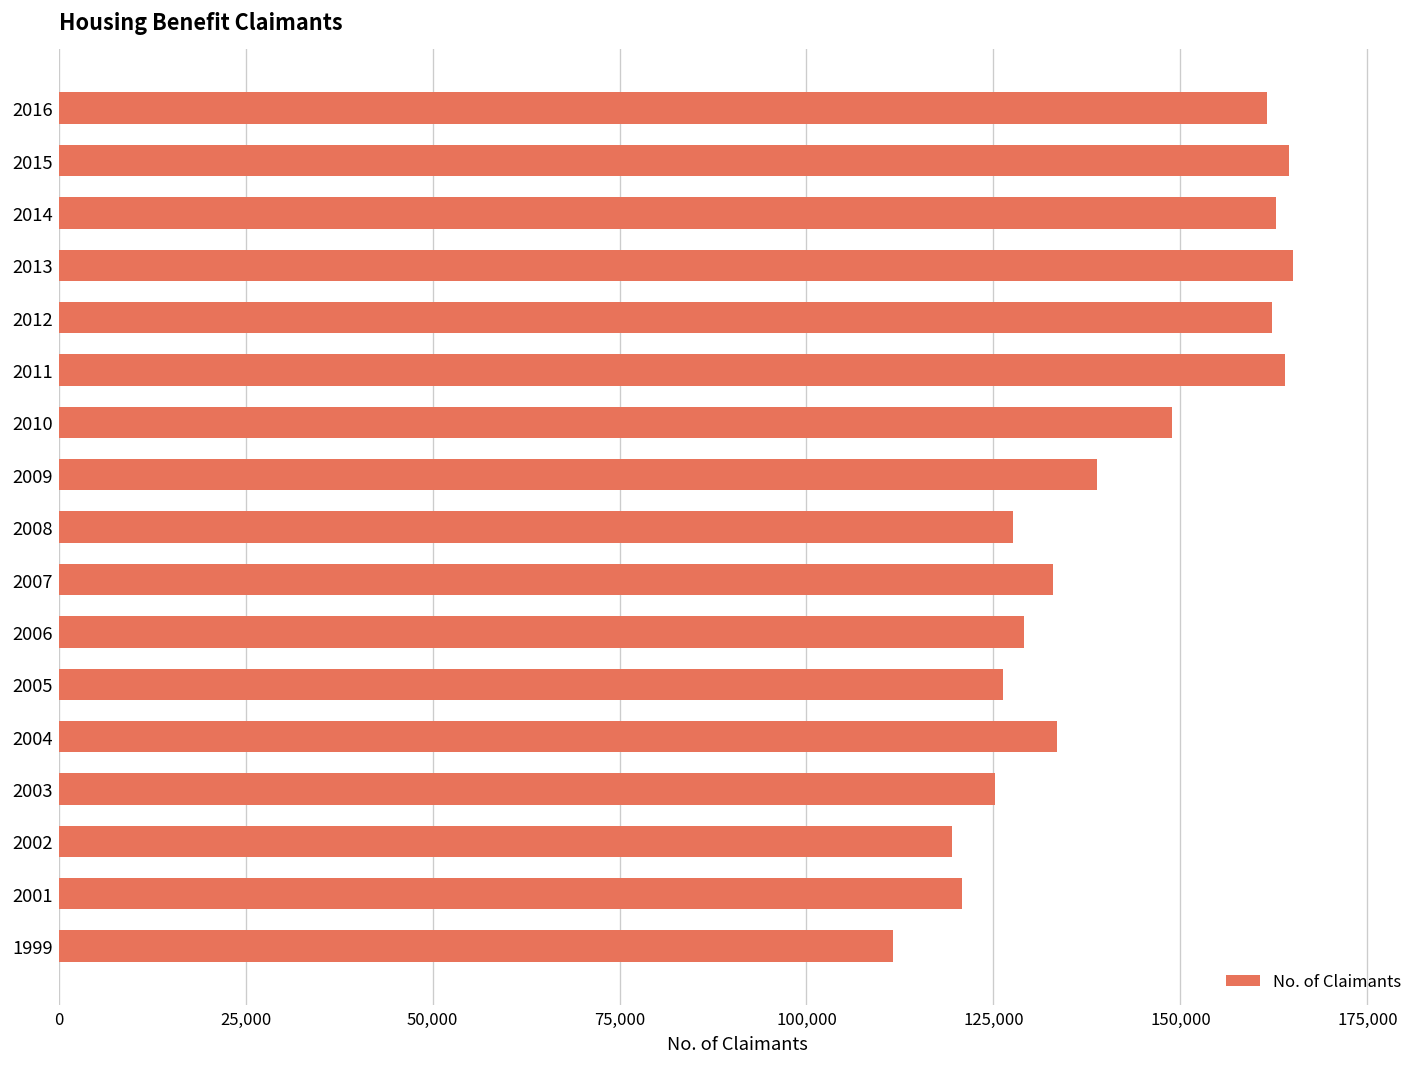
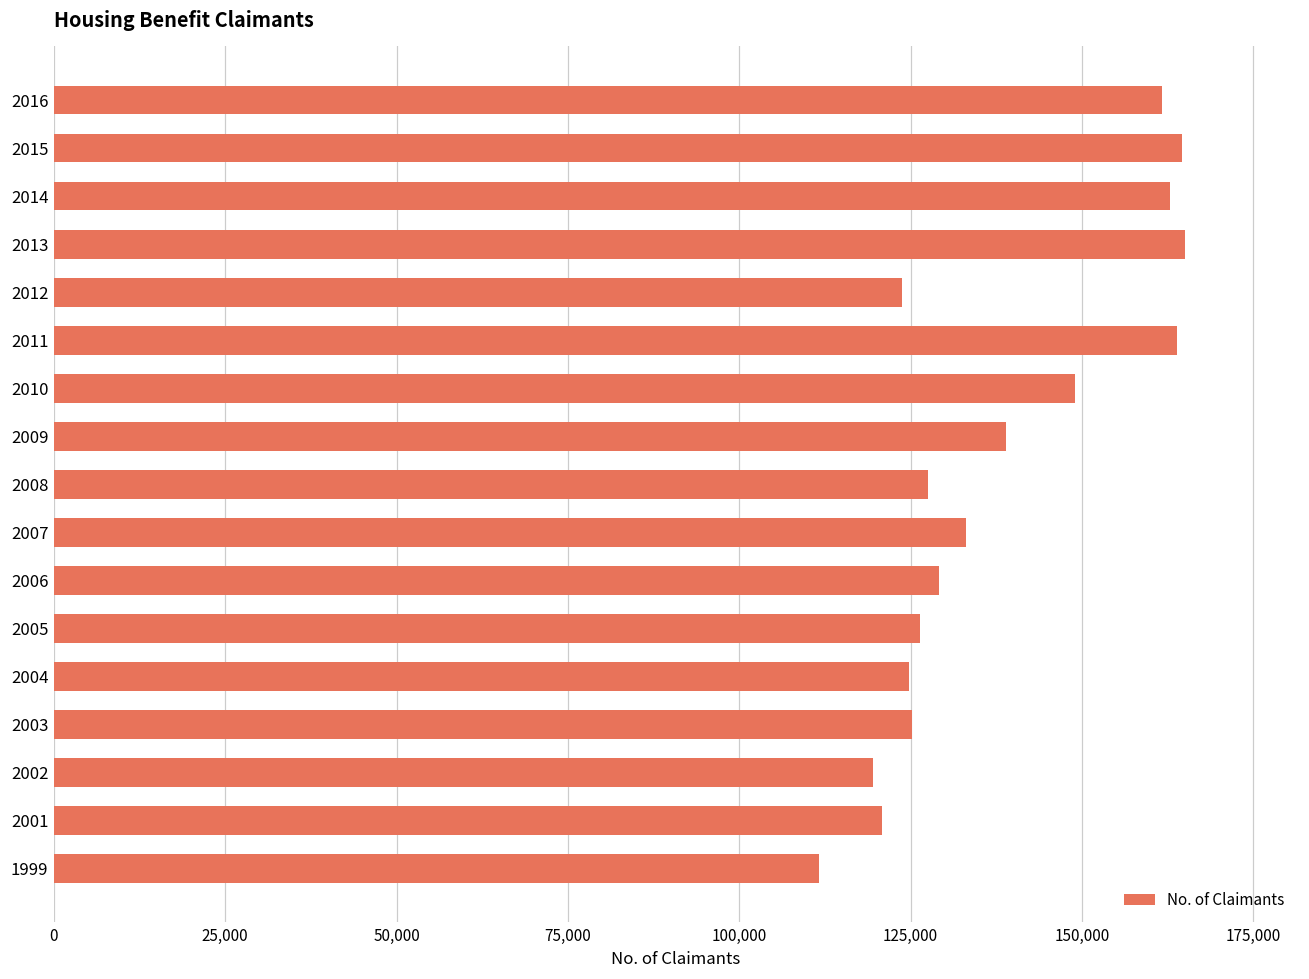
  {
    "2016": "162,000",
    "2015": "165,000",
    "2014": "163,000",
    "2013": "165,000",
-   "2012": "162,000",
+   "2012": "124,000",
    "2011": "164,000",
    "2010": "149,000",
    "2009": "139,000",
    "2008": "128,000",
    "2007": "133,000",
    "2006": "129,000",
    "2005": "126,000",
-   "2004": "133,000",
+   "2004": "125,000",
    "2003": "125,000",
    "2002": "119,000",
    "2001": "121,000",
    "1999": "112,000"
  }
